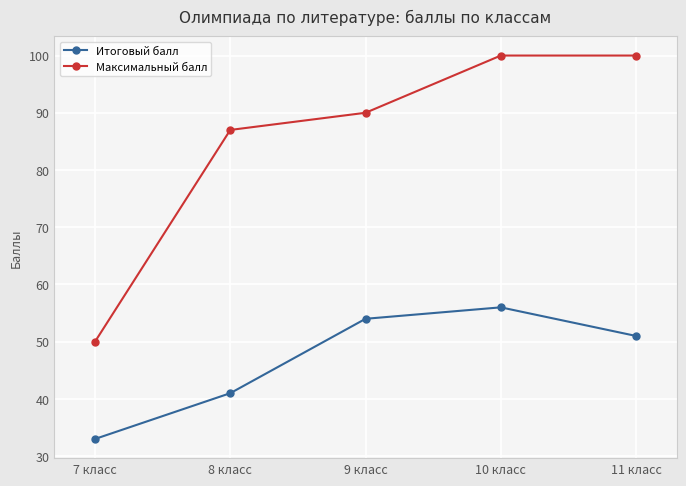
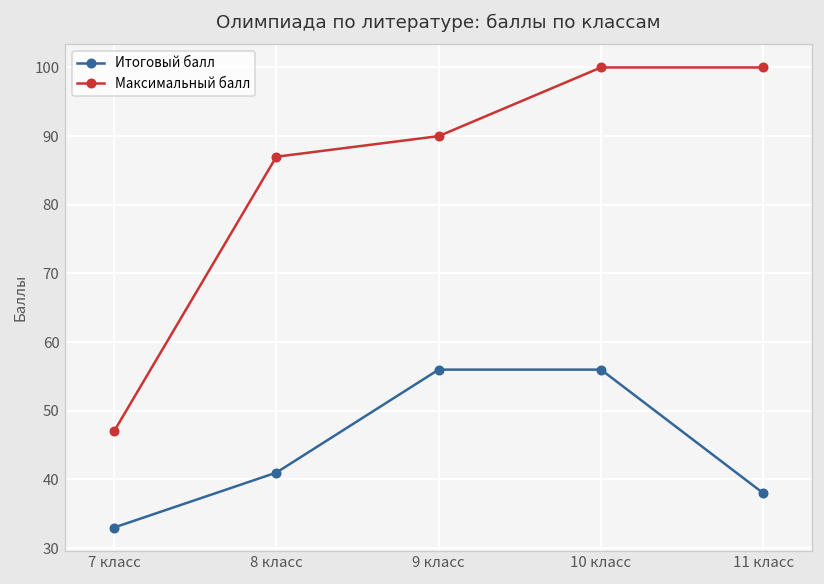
  {
    "Итоговый балл": {
      "7 класс": 33,
      "8 класс": 41,
-     "9 класс": 54,
+     "9 класс": 56,
      "10 класс": 56,
-     "11 класс": 51
+     "11 класс": 38
    },
    "Максимальный балл": {
-     "7 класс": 50,
+     "7 класс": 47,
      "8 класс": 87,
      "9 класс": 90,
      "10 класс": 100,
      "11 класс": 100
    }
  }
